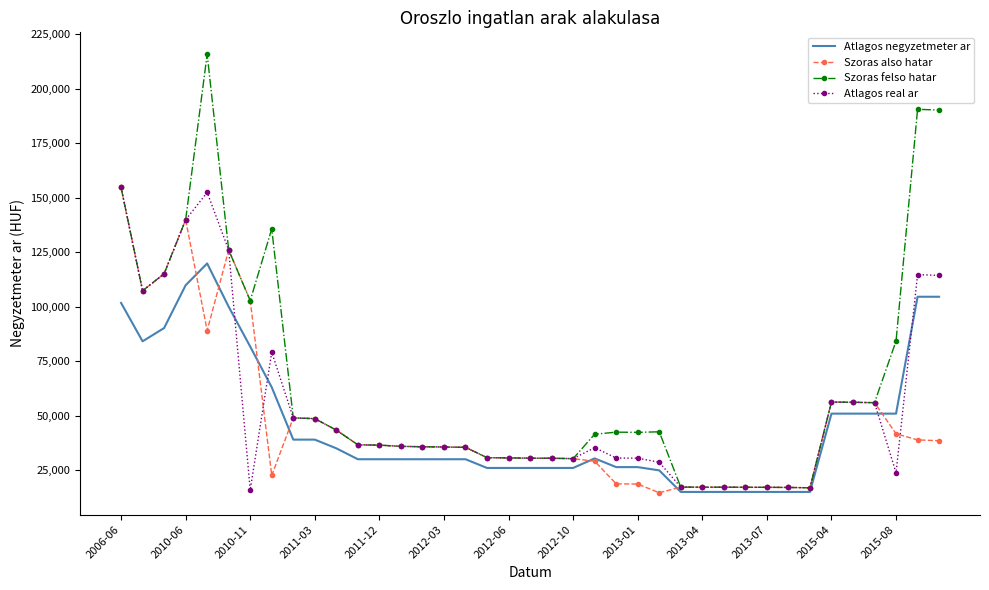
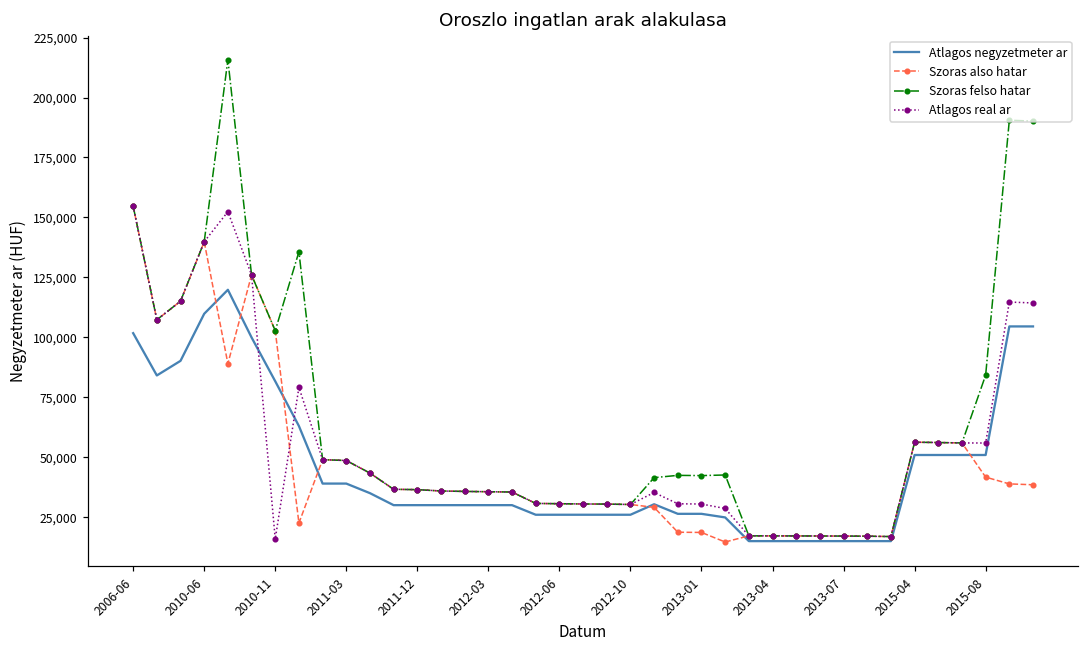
  {
    "Atlagos negyzetmeter ar": {
      "2006-06": "102,000",
      "2010-06": "110,000",
      "2010-11": "82,000",
      "2011-03": "39,000",
      "2011-12": "30,000",
      "2012-03": "30,000",
      "2012-06": "26,000",
      "2012-10": "26,000",
      "2013-01": "26,000",
      "2013-04": "15,000",
      "2013-07": "15,000",
      "2015-04": "51,000",
      "2015-08": "51,000"
    },
    "Szoras also hatar": {
      "2013-01": "19,000",
      "2015-08": "42,000"
    },
    "Szoras felso hatar": {
      "2013-01": "42,000",
      "2015-08": "84,000"
    },
    "Atlagos real ar": {
      "2010-11": "16,000",
      "2013-01": "30,000",
-     "2015-08": "24,000"
+     "2015-08": "56,000"
    }
  }
